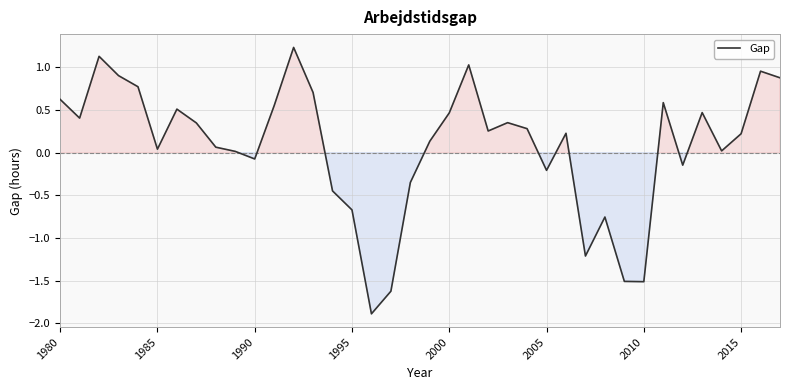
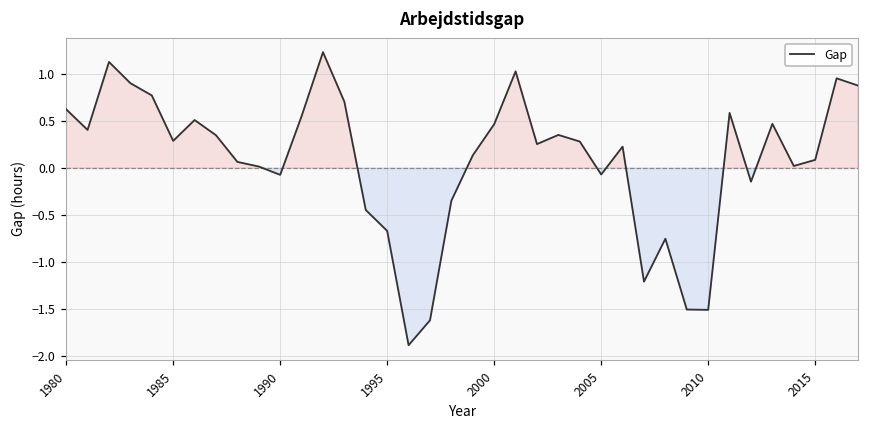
  {
    "1980": 0.6,
-   "1985": 0.0,
+   "1985": 0.3,
    "1990": -0.1,
    "1995": -0.7,
    "2000": 0.5,
-   "2005": -0.2,
+   "2005": -0.1,
    "2010": -1.5,
-   "2015": 0.2
+   "2015": 0.1
  }
